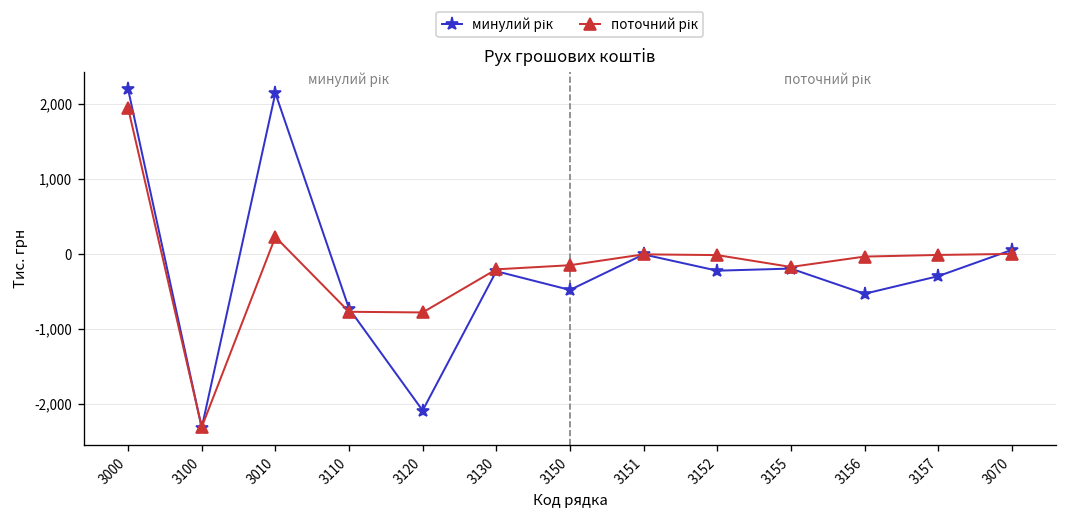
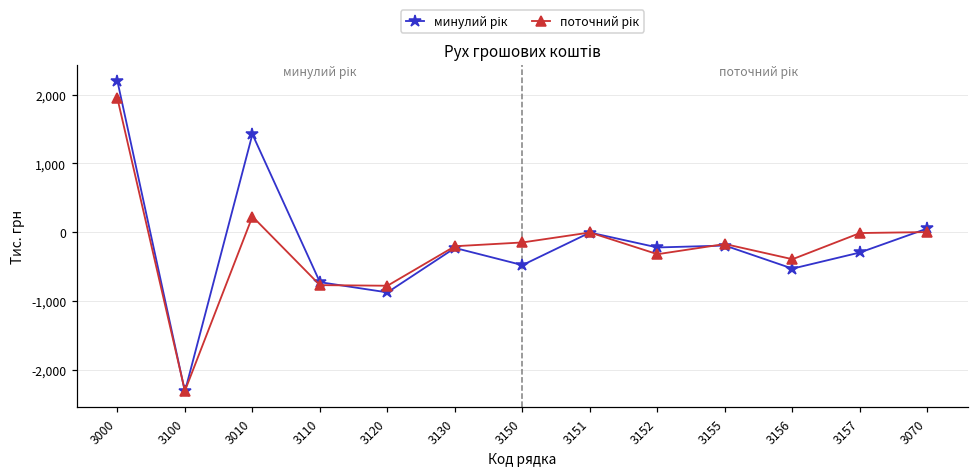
  {
    "минулий рік": {
      "3000": "2,200",
-     "3010": "2,100",
+     "3010": "1,400",
      "3110": "-700",
-     "3120": "-2,100",
+     "3120": "-900",
      "3150": "-500",
      "3152": "-200",
      "3156": "-500",
      "3157": "-300",
      "3070": "100"
    },
    "поточний рік": {
      "3000": "1,900",
      "3010": "200",
      "3110": "-800",
      "3120": "-800",
      "3150": "-200",
-     "3152": "0",
-     "3156": "0",
+     "3152": "-300",
+     "3156": "-400",
      "3157": "0",
      "3070": "0"
    }
  }
